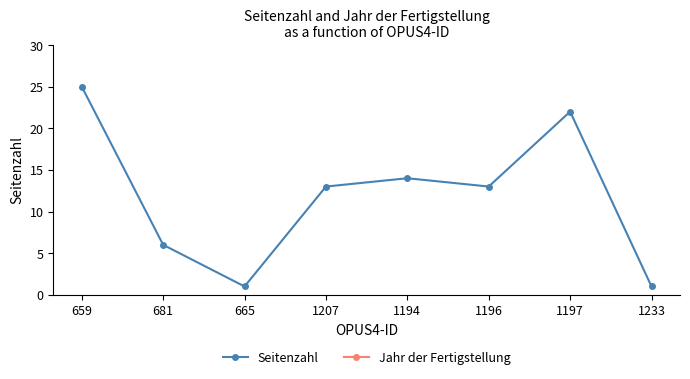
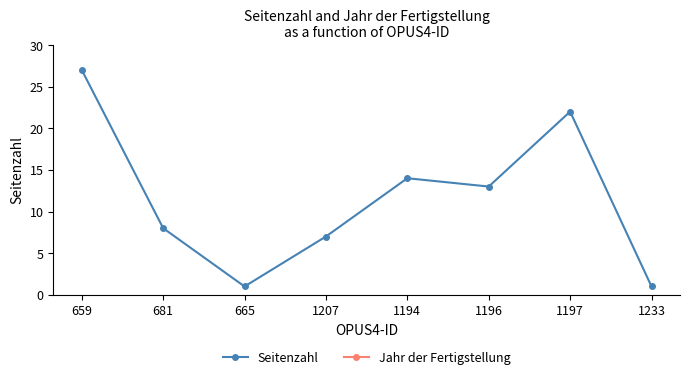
  {
    "Seitenzahl": {
-     "659": 25,
-     "681": 6,
+     "659": 27,
+     "681": 8,
      "665": 1,
-     "1207": 13,
+     "1207": 7,
      "1194": 14,
      "1196": 13,
      "1197": 22,
      "1233": 1
    }
  }
